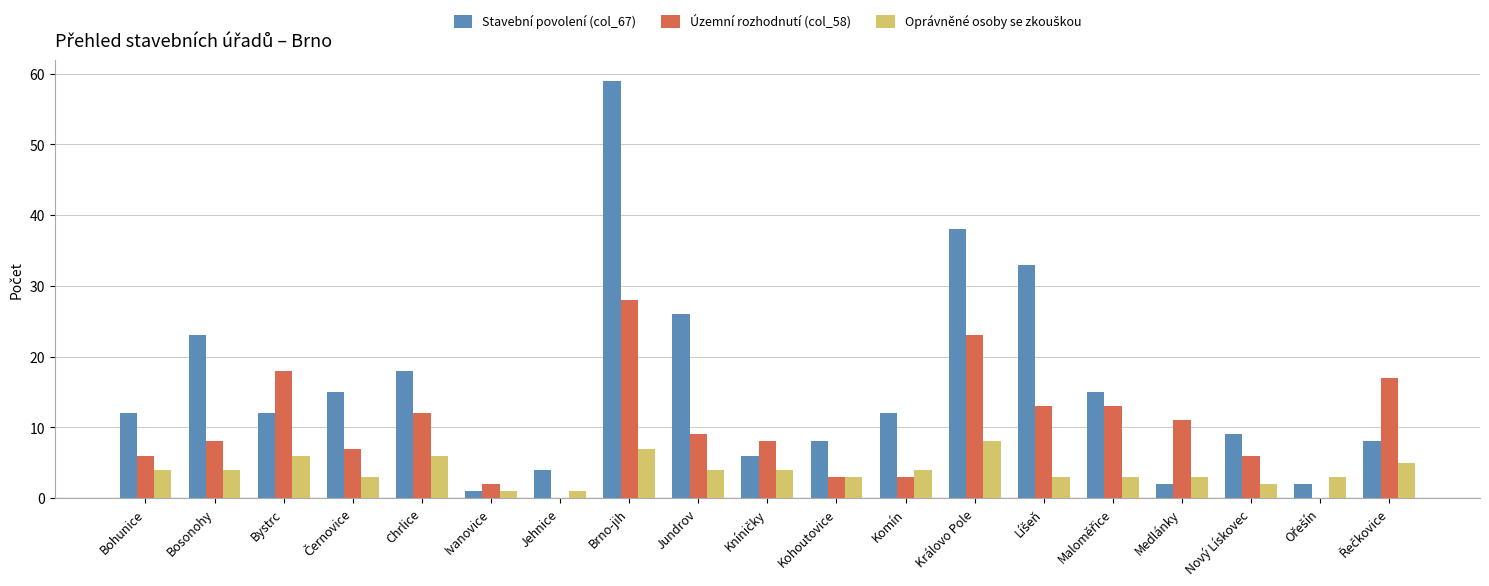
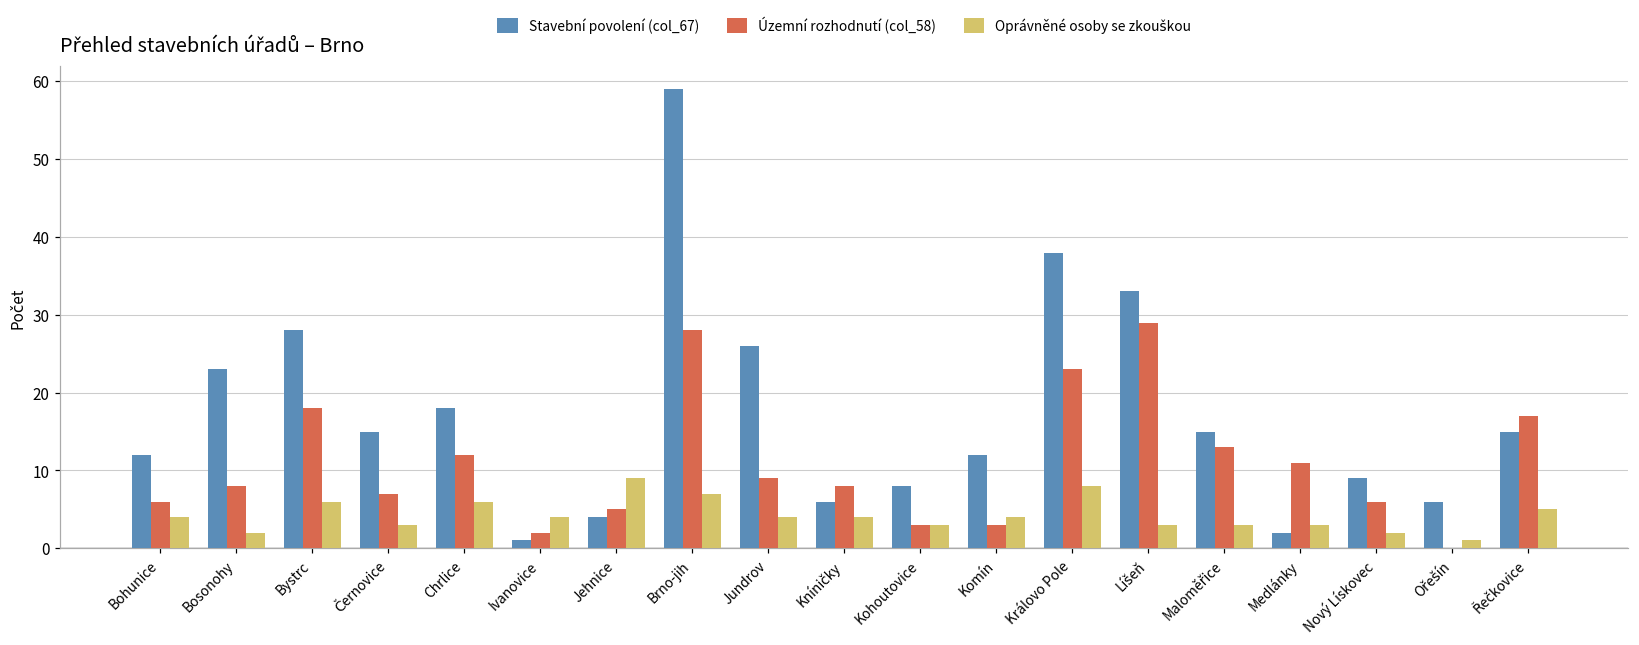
  {
    "Stavební povolení (col_67)": {
      "Bohunice": 12,
      "Bosonohy": 23,
-     "Bystrc": 12,
+     "Bystrc": 28,
      "Černovice": 15,
      "Chrlice": 18,
      "Ivanovice": 1,
      "Jehnice": 4,
      "Brno-jih": 59,
      "Jundrov": 26,
      "Kníničky": 6,
      "Kohoutovice": 8,
      "Komín": 12,
      "Královo Pole": 38,
      "Líšeň": 33,
      "Maloměřice": 15,
      "Medlánky": 2,
      "Nový Lískovec": 9,
-     "Ořešín": 2,
-     "Řečkovice": 8
+     "Ořešín": 6,
+     "Řečkovice": 15
    },
    "Územní rozhodnutí (col_58)": {
      "Bohunice": 6,
      "Bosonohy": 8,
      "Bystrc": 18,
      "Černovice": 7,
      "Chrlice": 12,
      "Ivanovice": 2,
-     "Jehnice": 0,
+     "Jehnice": 5,
      "Brno-jih": 28,
      "Jundrov": 9,
      "Kníničky": 8,
      "Kohoutovice": 3,
      "Komín": 3,
      "Královo Pole": 23,
-     "Líšeň": 13,
+     "Líšeň": 29,
      "Maloměřice": 13,
      "Medlánky": 11,
      "Nový Lískovec": 6,
      "Ořešín": 0,
      "Řečkovice": 17
    },
    "Oprávněné osoby se zkouškou": {
      "Bohunice": 4,
-     "Bosonohy": 4,
+     "Bosonohy": 2,
      "Bystrc": 6,
      "Černovice": 3,
      "Chrlice": 6,
-     "Ivanovice": 1,
-     "Jehnice": 1,
+     "Ivanovice": 4,
+     "Jehnice": 9,
      "Brno-jih": 7,
      "Jundrov": 4,
      "Kníničky": 4,
      "Kohoutovice": 3,
      "Komín": 4,
      "Královo Pole": 8,
      "Líšeň": 3,
      "Maloměřice": 3,
      "Medlánky": 3,
      "Nový Lískovec": 2,
-     "Ořešín": 3,
+     "Ořešín": 1,
      "Řečkovice": 5
    }
  }
